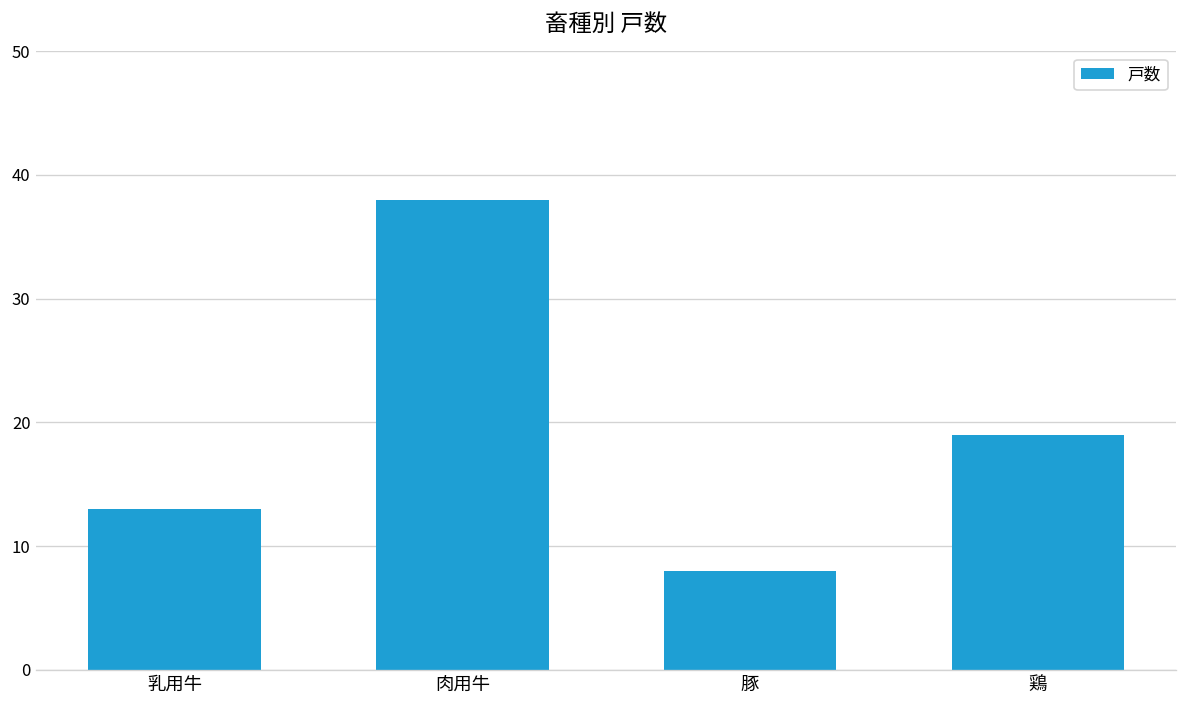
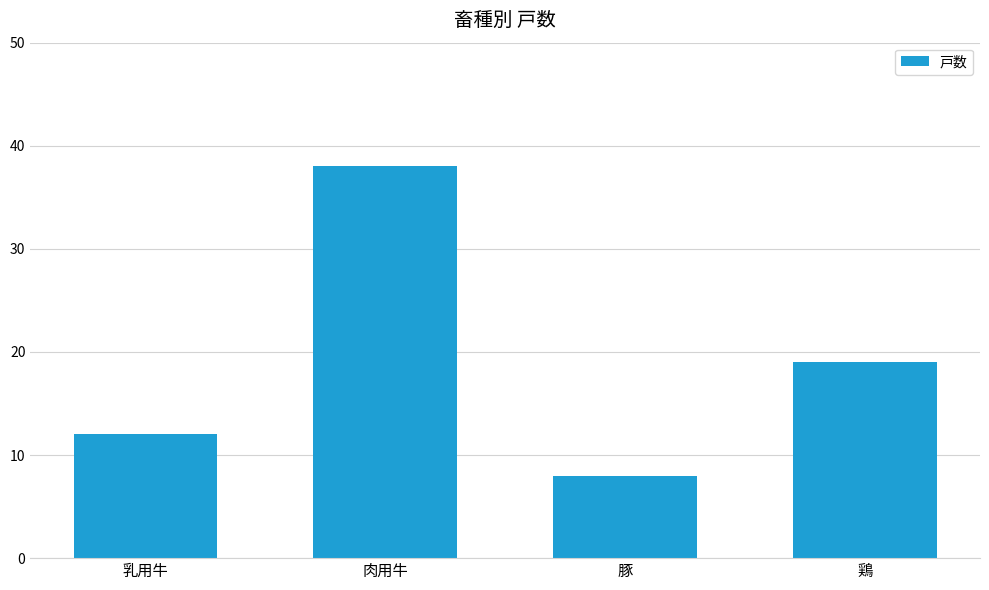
  {
-   "乳用牛": 13,
+   "乳用牛": 12,
    "肉用牛": 38,
    "豚": 8,
    "鶏": 19
  }
